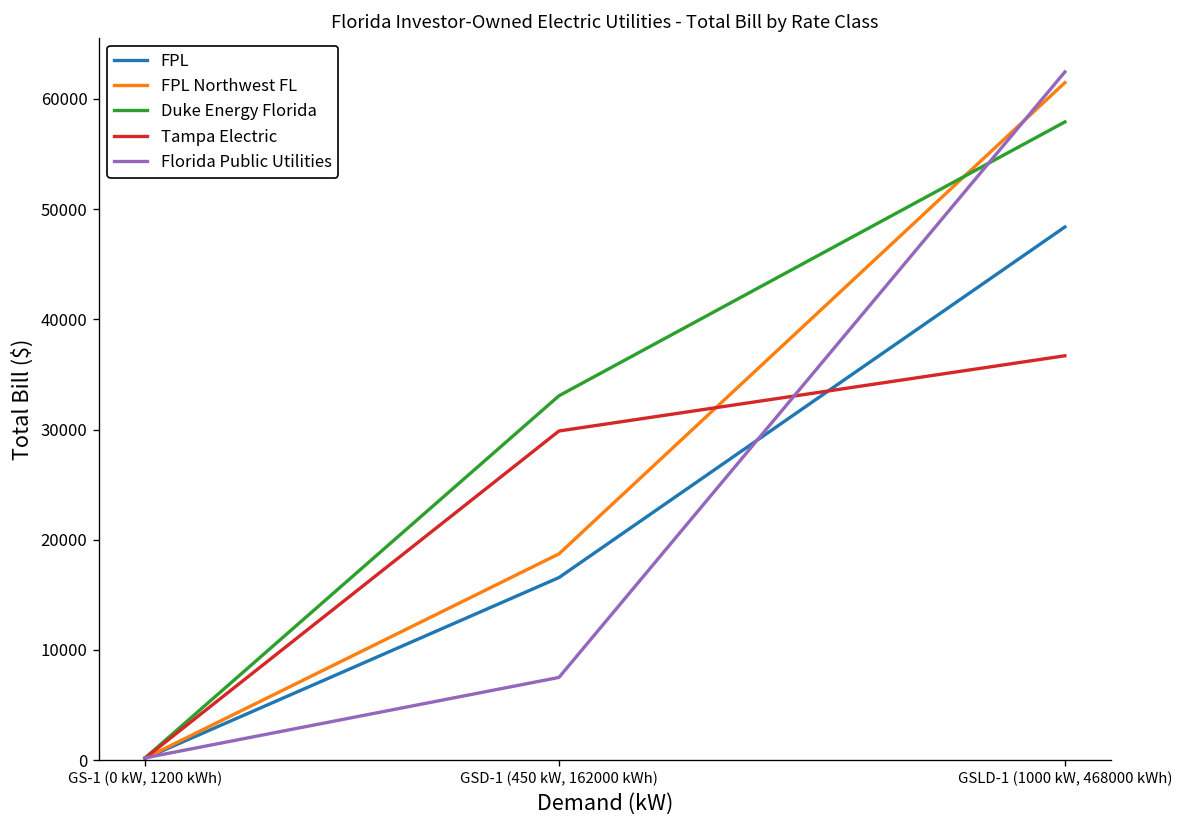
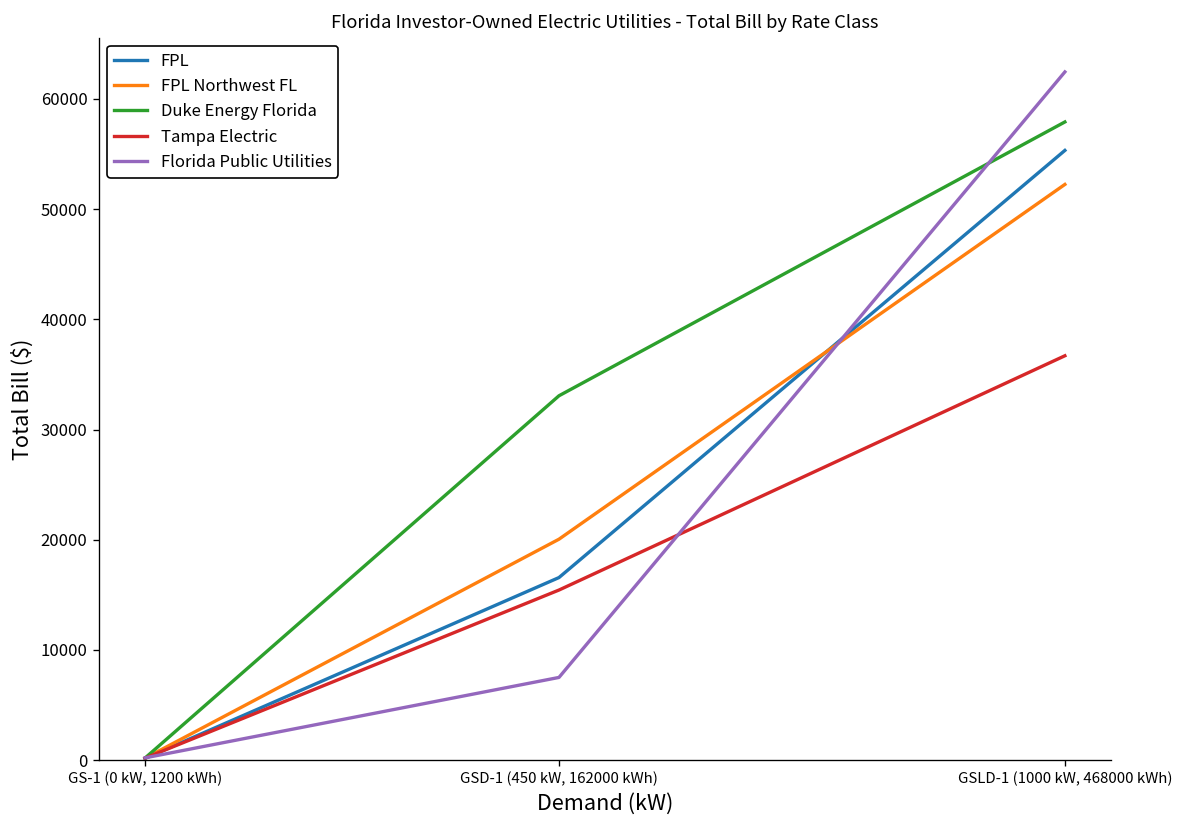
  {
    "FPL": {
      "GSD-1 (450 kW, 162000 kWh)": 17000,
-     "GSLD-1 (1000 kW, 468000 kWh)": 48000
+     "GSLD-1 (1000 kW, 468000 kWh)": 55000
    },
    "FPL Northwest FL": {
-     "GSD-1 (450 kW, 162000 kWh)": 19000,
-     "GSLD-1 (1000 kW, 468000 kWh)": 61000
+     "GSD-1 (450 kW, 162000 kWh)": 20000,
+     "GSLD-1 (1000 kW, 468000 kWh)": 52000
    },
    "Duke Energy Florida": {
      "GSD-1 (450 kW, 162000 kWh)": 33000,
      "GSLD-1 (1000 kW, 468000 kWh)": 58000
    },
    "Tampa Electric": {
-     "GSD-1 (450 kW, 162000 kWh)": 30000,
+     "GSD-1 (450 kW, 162000 kWh)": 15000,
      "GSLD-1 (1000 kW, 468000 kWh)": 37000
    },
    "Florida Public Utilities": {
      "GSD-1 (450 kW, 162000 kWh)": 8000,
      "GSLD-1 (1000 kW, 468000 kWh)": 62000
    }
  }
